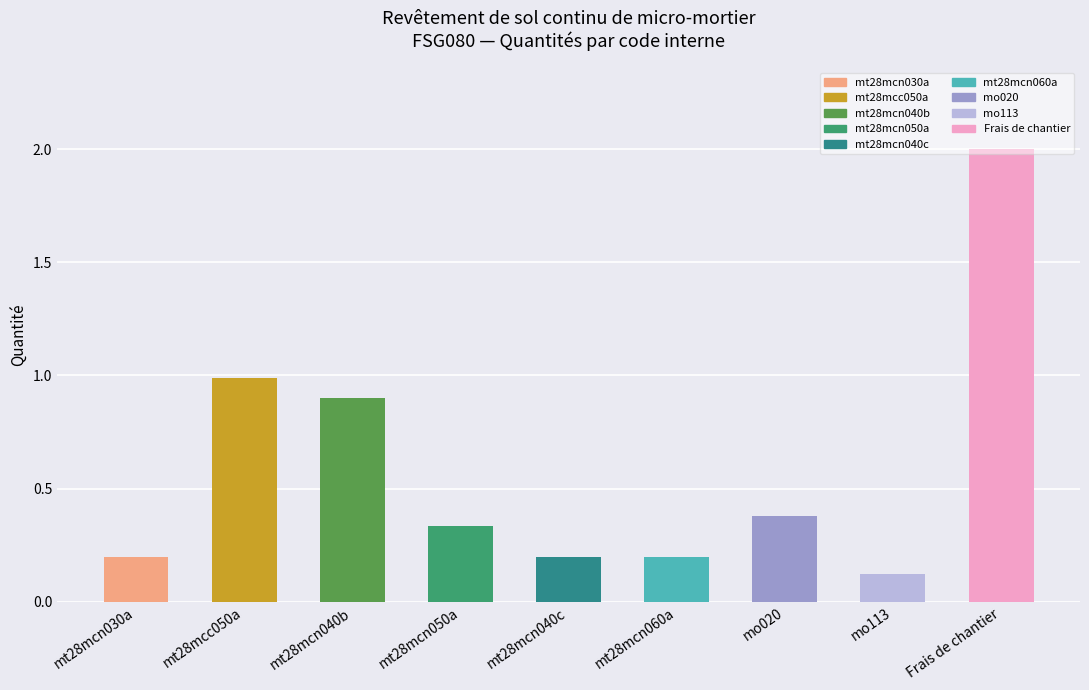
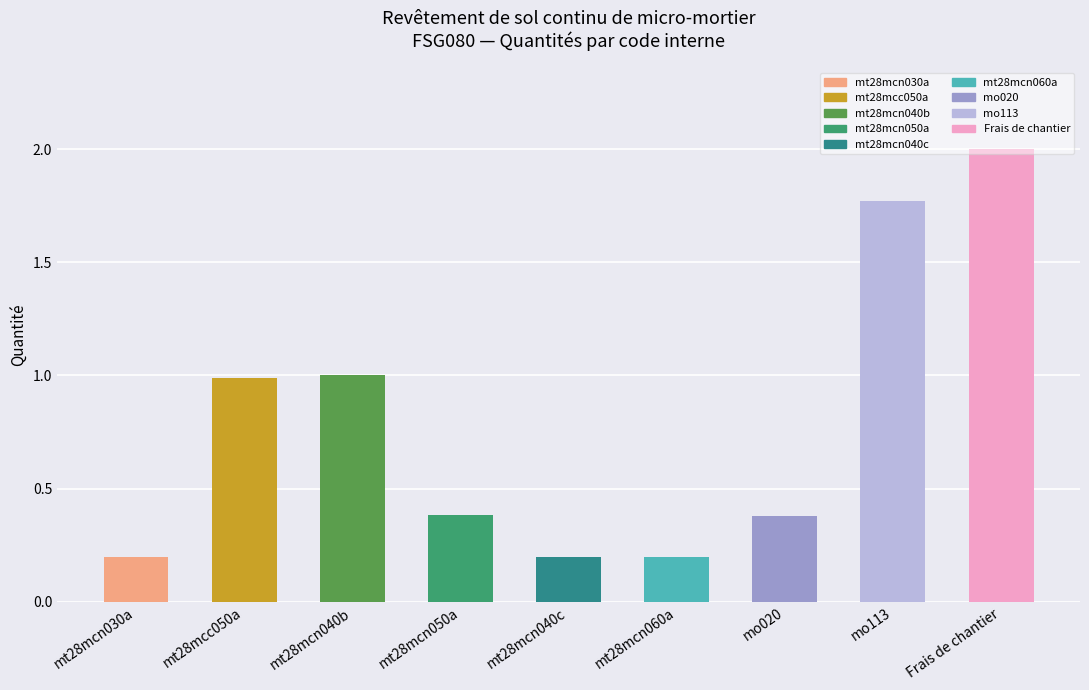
  {
    "mt28mcn030a": 0.20,
    "mt28mcc050a": 0.99,
-   "mt28mcn040b": 0.9,
-   "mt28mcn050a": 0.34,
+   "mt28mcn040b": 1.0,
+   "mt28mcn050a": 0.39,
    "mt28mcn040c": 0.20,
    "mt28mcn060a": 0.20,
    "mo020": 0.38,
-   "mo113": 0.12
+   "mo113": 1.77
  }
